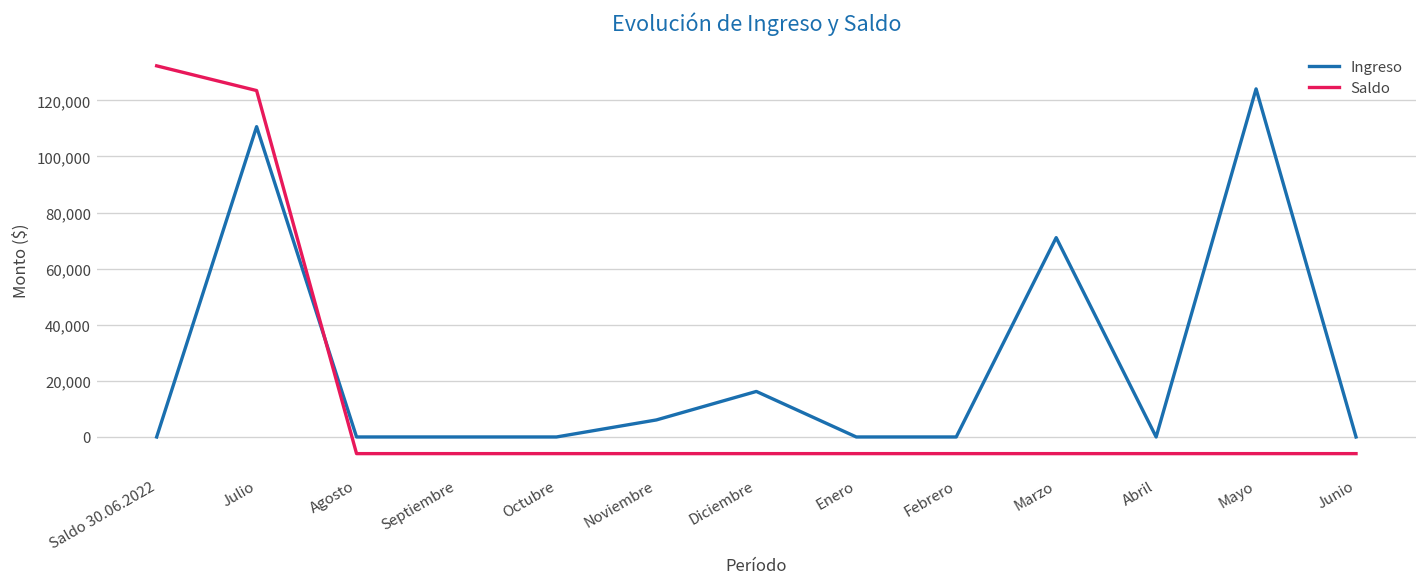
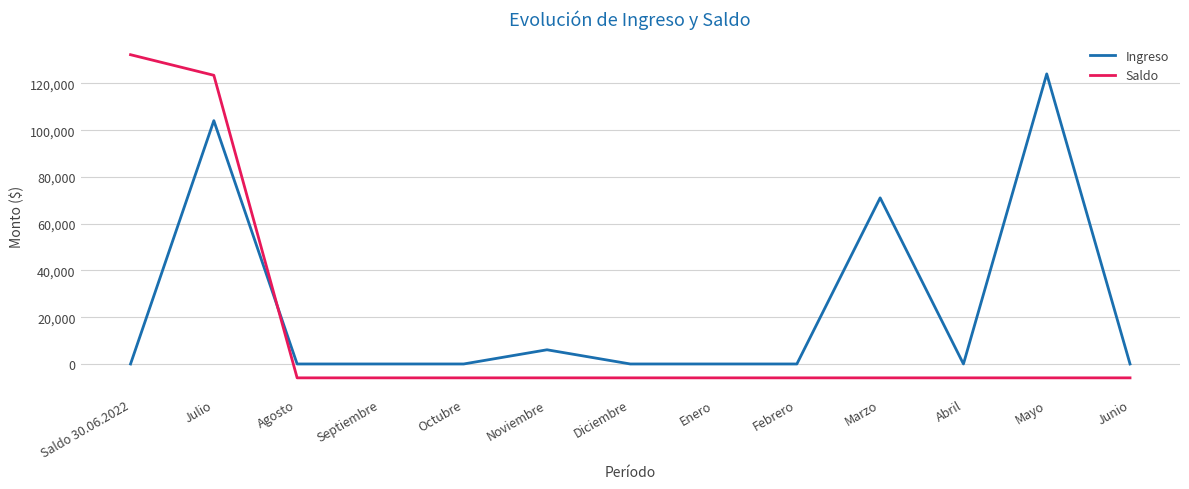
  {
    "Ingreso": {
      "Saldo 30.06.2022": "0",
-     "Julio": "111,000",
+     "Julio": "104,000",
      "Agosto": "0",
      "Septiembre": "0",
      "Octubre": "0",
      "Noviembre": "6,000",
-     "Diciembre": "16,000",
+     "Diciembre": "0",
      "Enero": "0",
      "Febrero": "0",
      "Marzo": "71,000",
      "Abril": "0",
      "Mayo": "124,000",
      "Junio": "0"
    },
    "Saldo": {
      "Saldo 30.06.2022": "132,000",
      "Julio": "124,000",
      "Agosto": "-6,000",
      "Septiembre": "-6,000",
      "Octubre": "-6,000",
      "Noviembre": "-6,000",
      "Diciembre": "-6,000",
      "Enero": "-6,000",
      "Febrero": "-6,000",
      "Marzo": "-6,000",
      "Abril": "-6,000",
      "Mayo": "-6,000",
      "Junio": "-6,000"
    }
  }
